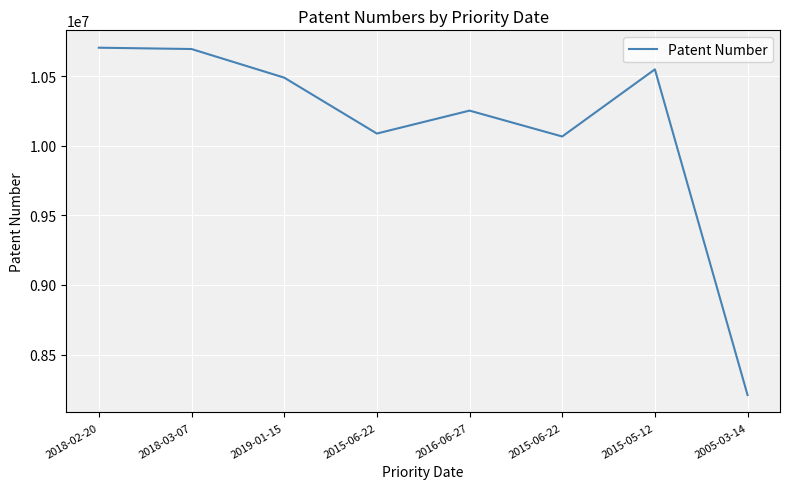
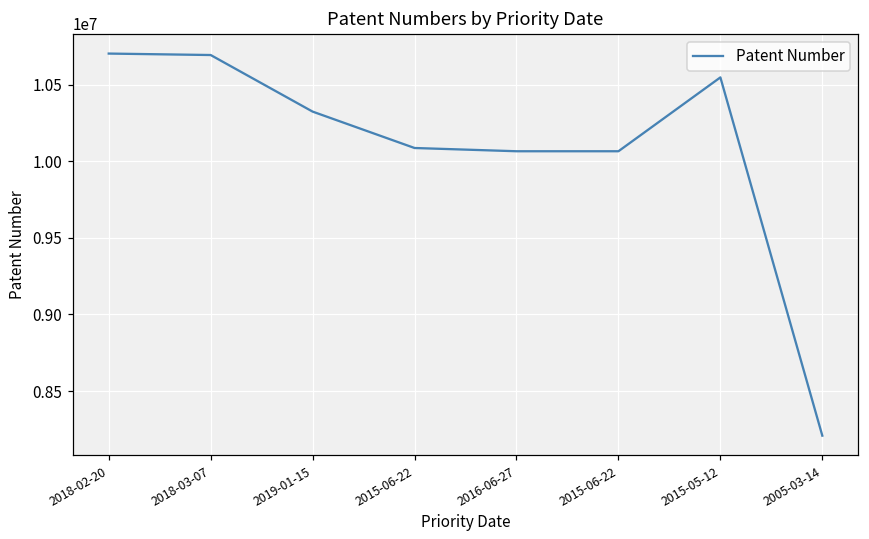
  {
    "2018-02-20": 10700000,
    "2018-03-07": 10690000,
-   "2019-01-15": 10490000,
-   "2016-06-27": 10250000,
+   "2019-01-15": 10320000,
+   "2016-06-27": 10070000,
    "2015-05-12": 10550000,
    "2005-03-14": 8210000
  }
